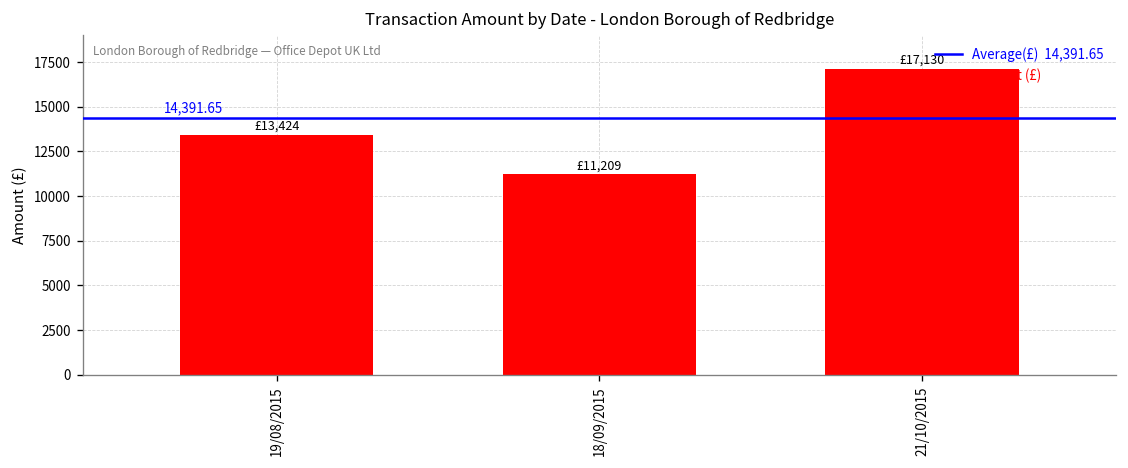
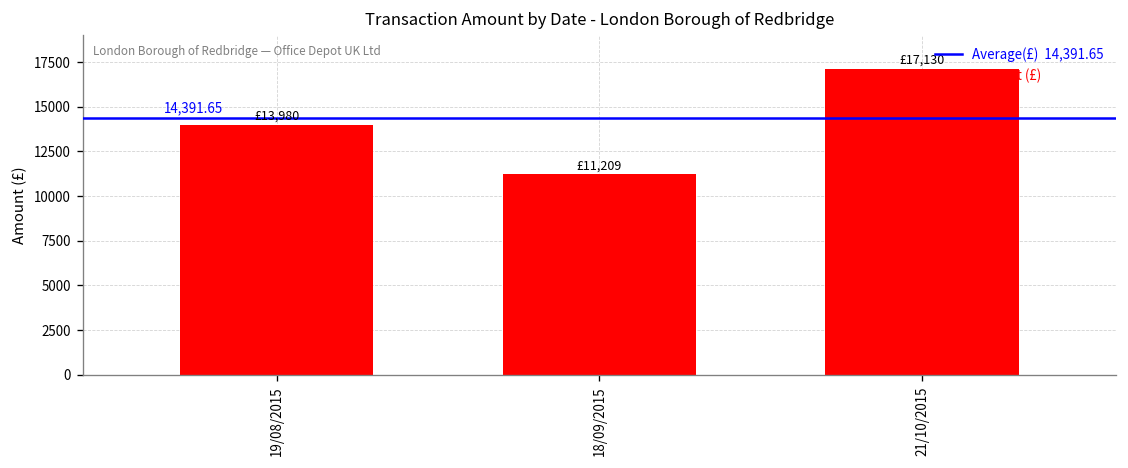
  {
-   "19/08/2015": "£13,424",
+   "19/08/2015": "£13,980",
    "18/09/2015": "£11,209",
    "21/10/2015": "£17,130"
  }
